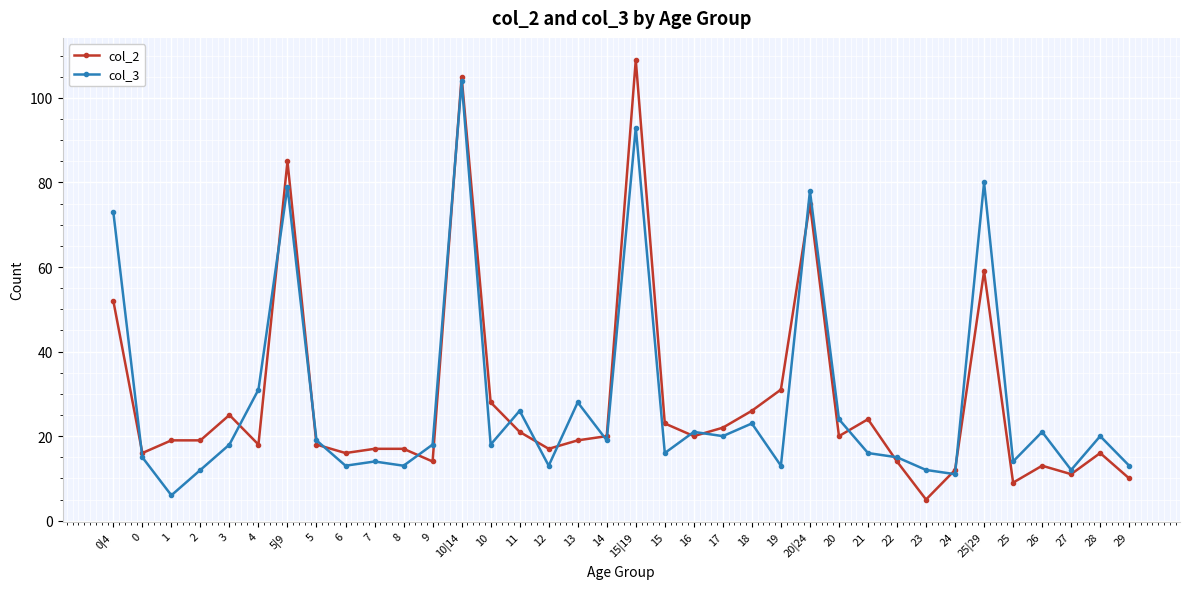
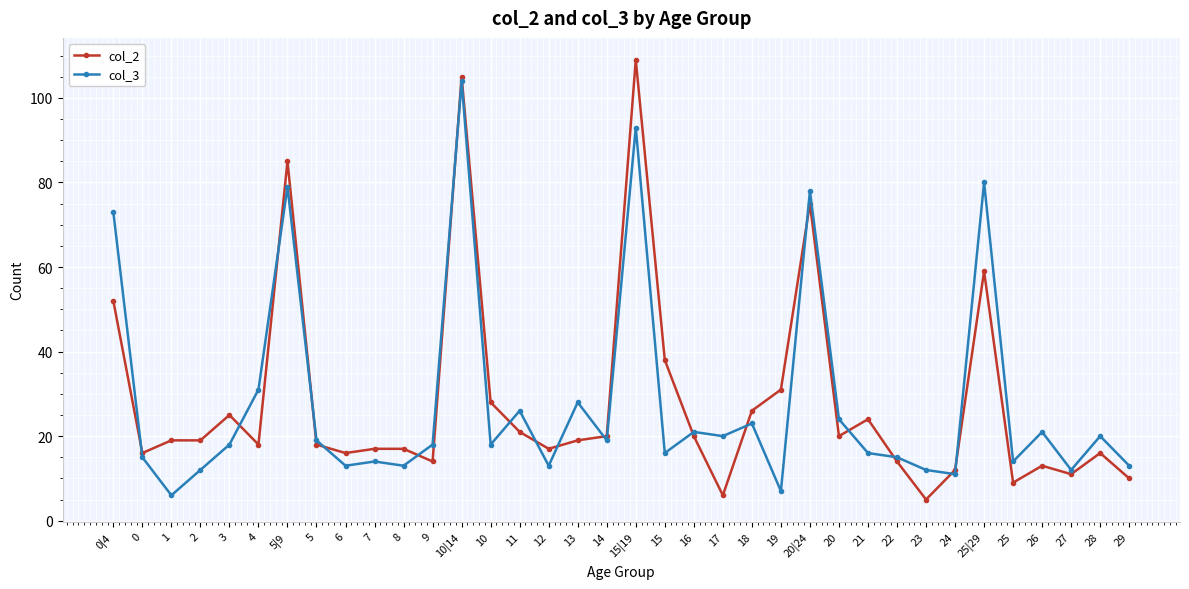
  {
    "col_2": {
      "0|4": 52,
      "0": 16,
      "1": 19,
      "2": 19,
      "3": 25,
      "4": 18,
      "5|9": 85,
      "5": 18,
      "6": 16,
      "7": 17,
      "8": 17,
      "9": 14,
      "10|14": 105,
      "10": 28,
      "11": 21,
      "12": 17,
      "13": 19,
      "14": 20,
      "15|19": 109,
-     "15": 23,
+     "15": 38,
      "16": 20,
-     "17": 22,
+     "17": 6,
      "18": 26,
      "19": 31,
      "20|24": 75,
      "20": 20,
      "21": 24,
      "22": 14,
      "23": 5,
      "24": 12,
      "25|29": 59,
      "25": 9,
      "26": 13,
      "27": 11,
      "28": 16,
      "29": 10
    },
    "col_3": {
      "0|4": 73,
      "0": 15,
      "1": 6,
      "2": 12,
      "3": 18,
      "4": 31,
      "5|9": 79,
      "5": 19,
      "6": 13,
      "7": 14,
      "8": 13,
      "9": 18,
      "10|14": 104,
      "10": 18,
      "11": 26,
      "12": 13,
      "13": 28,
      "14": 19,
      "15|19": 93,
      "15": 16,
      "16": 21,
      "17": 20,
      "18": 23,
-     "19": 13,
+     "19": 7,
      "20|24": 78,
      "20": 24,
      "21": 16,
      "22": 15,
      "23": 12,
      "24": 11,
      "25|29": 80,
      "25": 14,
      "26": 21,
      "27": 12,
      "28": 20,
      "29": 13
    }
  }
